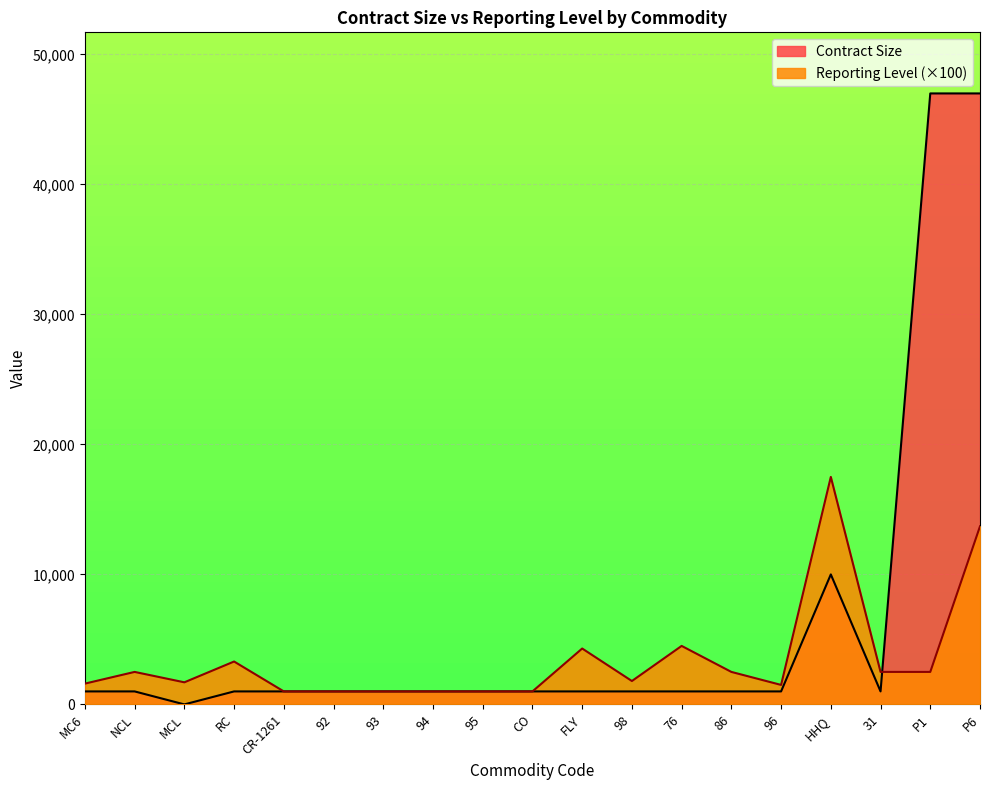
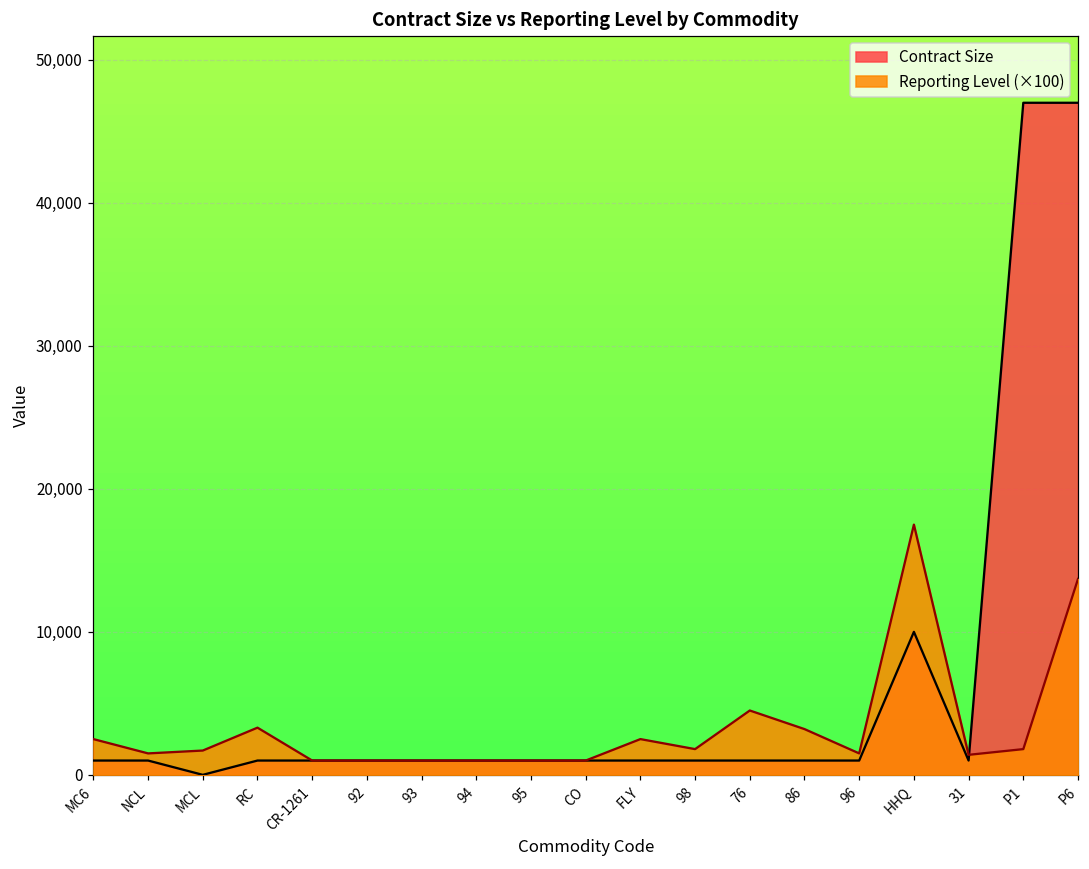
  {
    "Contract Size": {
      "MC6": "1,000",
      "NCL": "1,000",
      "MCL": "0",
      "RC": "1,000",
      "FLY": "1,000",
      "98": "1,000",
      "76": "1,000",
      "86": "1,000",
      "96": "1,000",
      "HHQ": "10,000",
      "31": "1,000",
      "P1": "47,000",
      "P6": "47,000"
    },
    "Reporting Level (×100)": {
-     "MC6": "1,600",
-     "NCL": "2,500",
+     "MC6": "2,500",
+     "NCL": "1,500",
      "MCL": "1,700",
      "RC": "3,300",
-     "FLY": "4,300",
+     "FLY": "2,500",
      "98": "1,800",
      "76": "4,500",
-     "86": "2,500",
+     "86": "3,200",
      "96": "1,500",
      "HHQ": "17,500",
-     "31": "2,500",
-     "P1": "2,500",
+     "31": "1,400",
+     "P1": "1,800",
      "P6": "13,700"
    }
  }
